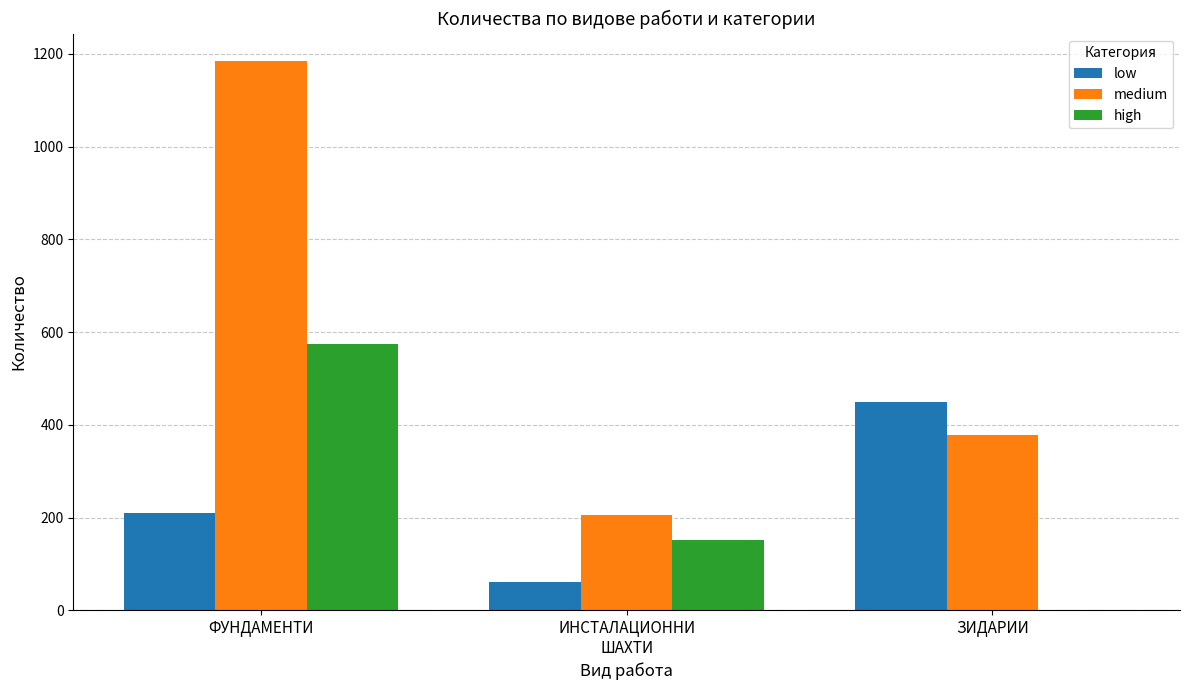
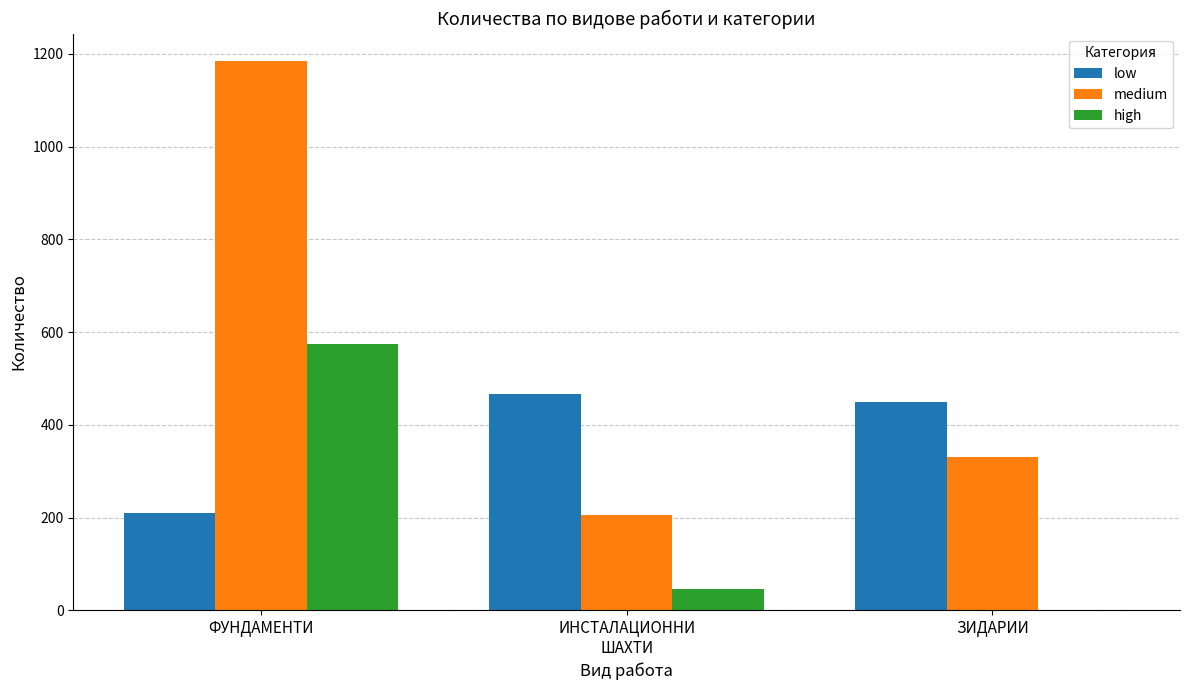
  {
    "low": {
      "ФУНДАМЕНТИ": 210,
-     "ИНСТАЛАЦИОННИ ШАХТИ": 60,
+     "ИНСТАЛАЦИОННИ ШАХТИ": 470,
      "ЗИДАРИИ": 450
    },
    "medium": {
      "ФУНДАМЕНТИ": 1180,
      "ИНСТАЛАЦИОННИ ШАХТИ": 210,
-     "ЗИДАРИИ": 380
+     "ЗИДАРИИ": 330
    },
    "high": {
      "ФУНДАМЕНТИ": 570,
-     "ИНСТАЛАЦИОННИ ШАХТИ": 150
+     "ИНСТАЛАЦИОННИ ШАХТИ": 50
    }
  }
